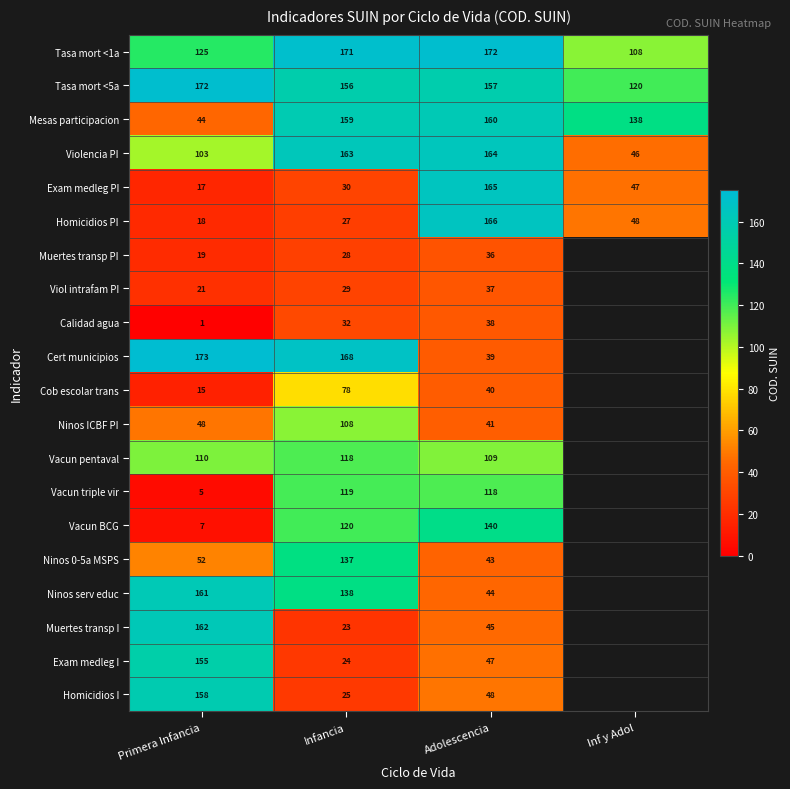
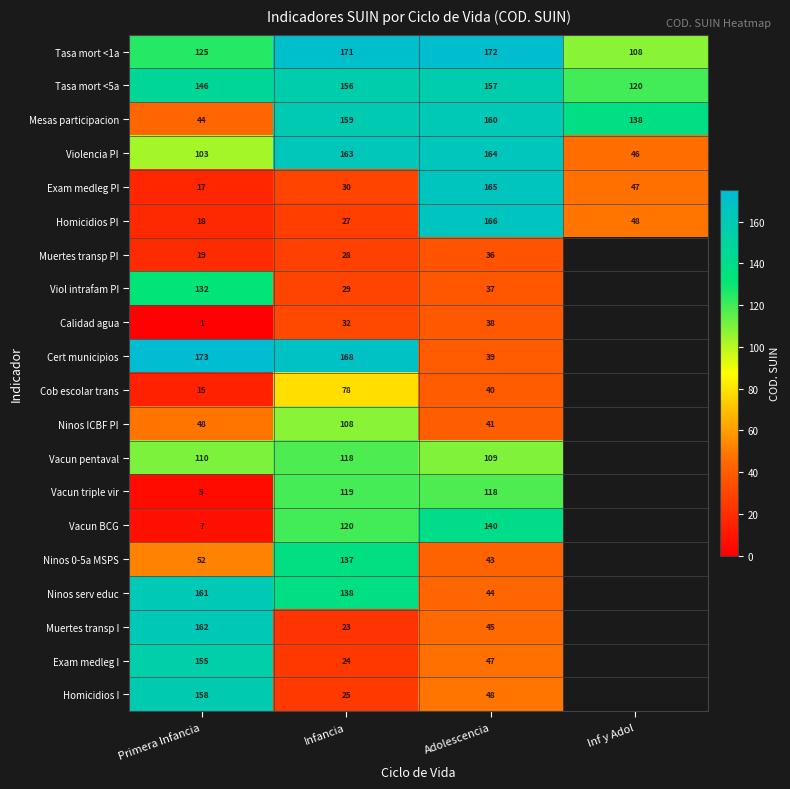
  {
    "Tasa mort <1a": {
      "Primera Infancia": 125,
      "Infancia": 171,
      "Adolescencia": 172,
      "Inf y Adol": 108
    },
    "Tasa mort <5a": {
-     "Primera Infancia": 172,
+     "Primera Infancia": 146,
      "Infancia": 156,
      "Adolescencia": 157,
      "Inf y Adol": 120
    },
    "Mesas participacion": {
      "Primera Infancia": 44,
      "Infancia": 159,
      "Adolescencia": 160,
      "Inf y Adol": 138
    },
    "Violencia PI": {
      "Primera Infancia": 103,
      "Infancia": 163,
      "Adolescencia": 164,
      "Inf y Adol": 46
    },
    "Exam medleg PI": {
      "Primera Infancia": 17,
      "Infancia": 30,
      "Adolescencia": 165,
      "Inf y Adol": 47
    },
    "Homicidios PI": {
      "Primera Infancia": 18,
      "Infancia": 27,
      "Adolescencia": 166,
      "Inf y Adol": 48
    },
    "Muertes transp PI": {
      "Primera Infancia": 19,
      "Infancia": 28,
      "Adolescencia": 36
    },
    "Viol intrafam PI": {
-     "Primera Infancia": 21,
+     "Primera Infancia": 132,
      "Infancia": 29,
      "Adolescencia": 37
    },
    "Calidad agua": {
      "Primera Infancia": 1,
      "Infancia": 32,
      "Adolescencia": 38
    },
    "Cert municipios": {
      "Primera Infancia": 173,
      "Infancia": 168,
      "Adolescencia": 39
    },
    "Cob escolar trans": {
      "Primera Infancia": 15,
      "Infancia": 78,
      "Adolescencia": 40
    },
    "Ninos ICBF PI": {
      "Primera Infancia": 48,
      "Infancia": 108,
      "Adolescencia": 41
    },
    "Vacun pentaval": {
      "Primera Infancia": 110,
      "Infancia": 118,
      "Adolescencia": 109
    },
    "Vacun triple vir": {
      "Primera Infancia": 5,
      "Infancia": 119,
      "Adolescencia": 118
    },
    "Vacun BCG": {
      "Primera Infancia": 7,
      "Infancia": 120,
      "Adolescencia": 140
    },
    "Ninos 0-5a MSPS": {
      "Primera Infancia": 52,
      "Infancia": 137,
      "Adolescencia": 43
    },
    "Ninos serv educ": {
      "Primera Infancia": 161,
      "Infancia": 138,
      "Adolescencia": 44
    },
    "Muertes transp I": {
      "Primera Infancia": 162,
      "Infancia": 23,
      "Adolescencia": 45
    },
    "Exam medleg I": {
      "Primera Infancia": 155,
      "Infancia": 24,
      "Adolescencia": 47
    },
    "Homicidios I": {
      "Primera Infancia": 158,
      "Infancia": 25,
      "Adolescencia": 48
    }
  }
